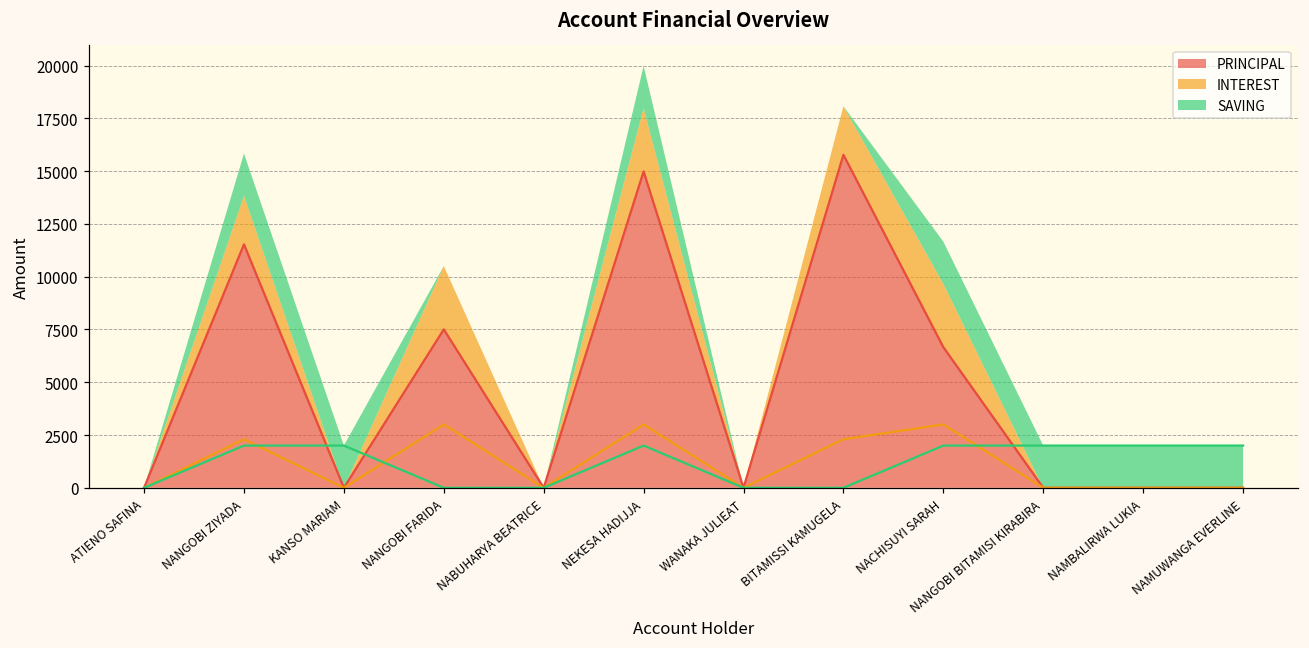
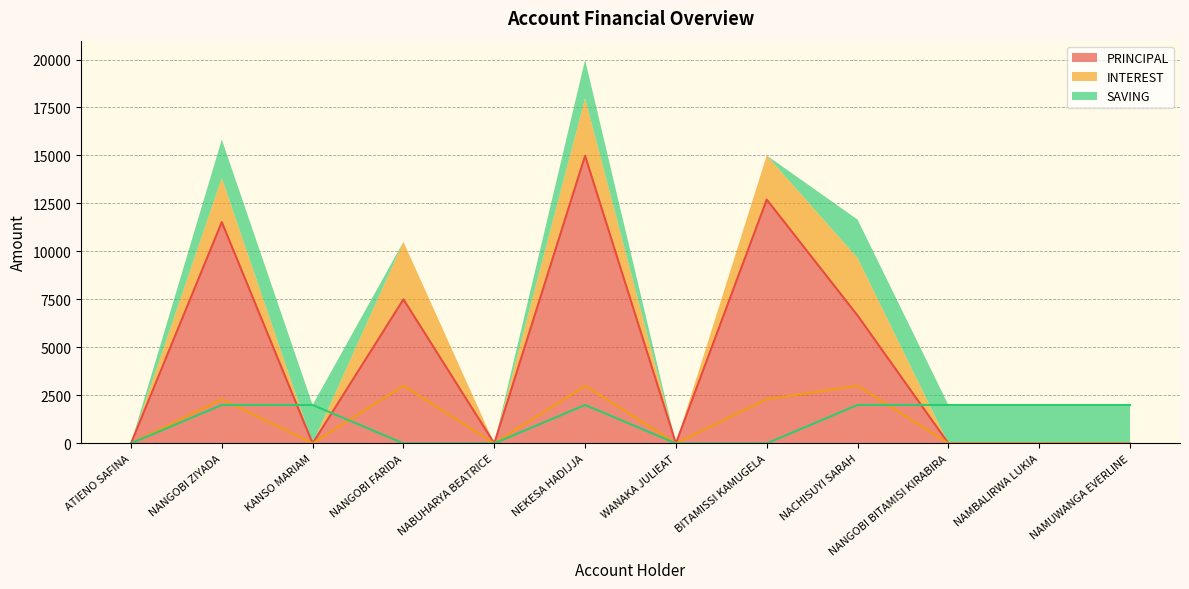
  {
    "PRINCIPAL": {
      "NANGOBI ZIYADA": 11500,
      "NANGOBI FARIDA": 7500,
      "NEKESA HADIJJA": 15000,
-     "BITAMISSI KAMUGELA": 15800,
+     "BITAMISSI KAMUGELA": 12700,
      "NACHISUYI SARAH": 6700
    }
  }
